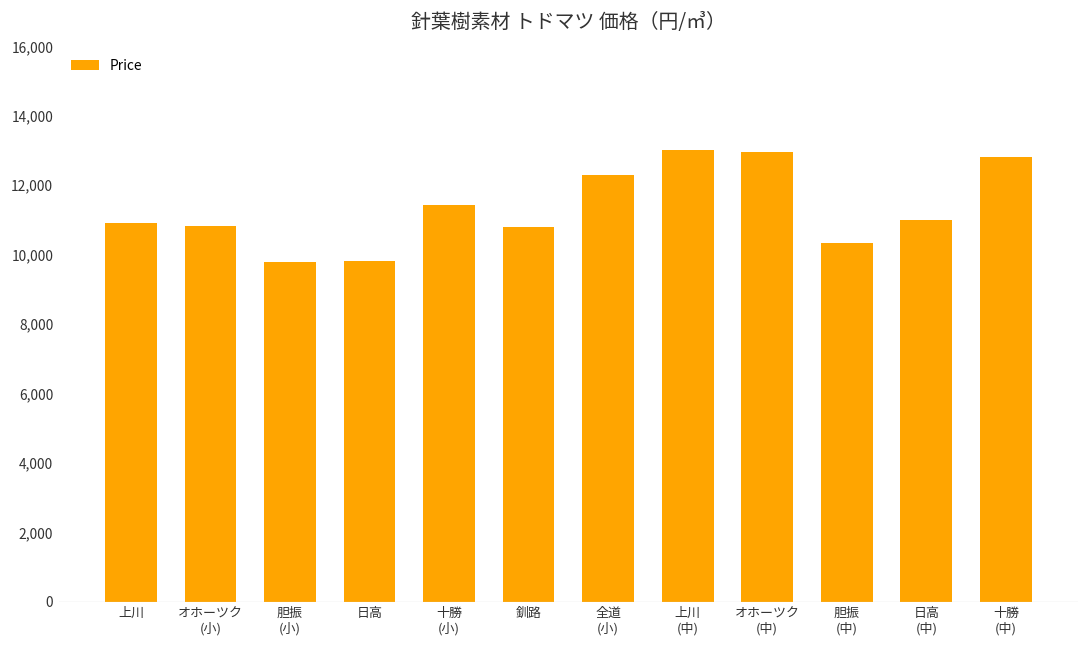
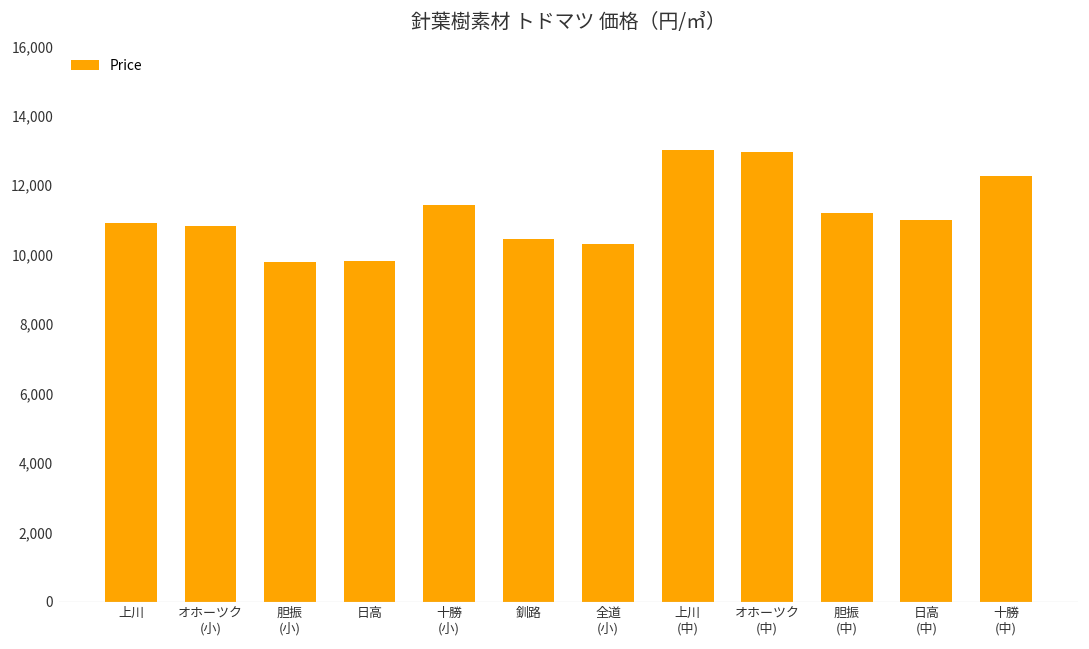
  {
    "上川": "10,900",
    "オホーツク (小)": "10,800",
    "胆振 (小)": "9,800",
    "日高": "9,800",
    "十勝 (小)": "11,400",
-   "釧路": "10,800",
-   "全道 (小)": "12,300",
+   "釧路": "10,500",
+   "全道 (小)": "10,300",
    "上川 (中)": "13,000",
    "オホーツク (中)": "13,000",
-   "胆振 (中)": "10,300",
+   "胆振 (中)": "11,200",
    "日高 (中)": "11,000",
-   "十勝 (中)": "12,800"
+   "十勝 (中)": "12,300"
  }
